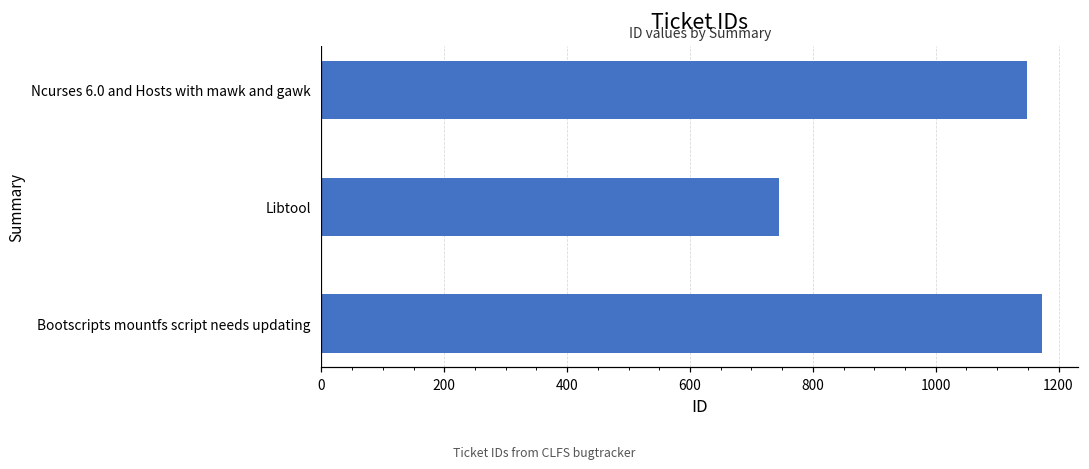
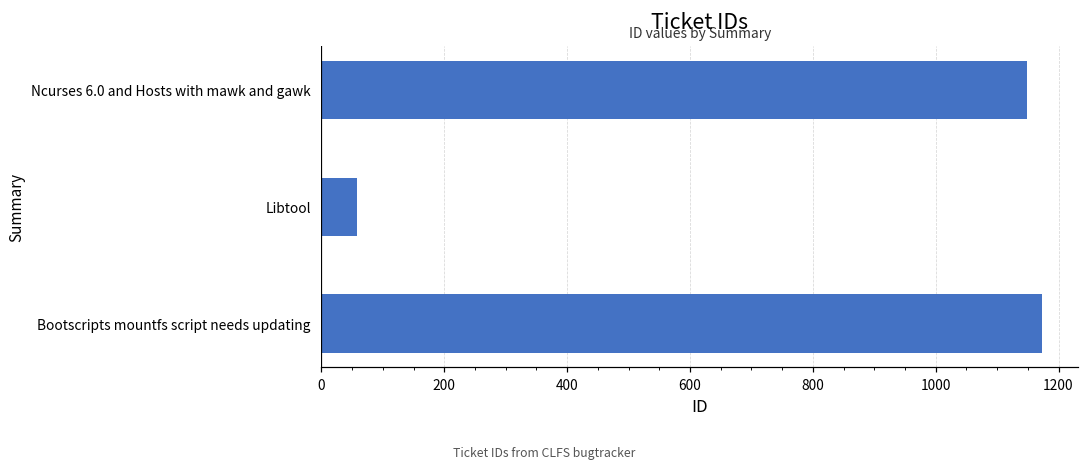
  {
    "Ncurses 6.0 and Hosts with mawk and gawk": 1150,
-   "Libtool": 750,
+   "Libtool": 60,
    "Bootscripts mountfs script needs updating": 1170
  }
